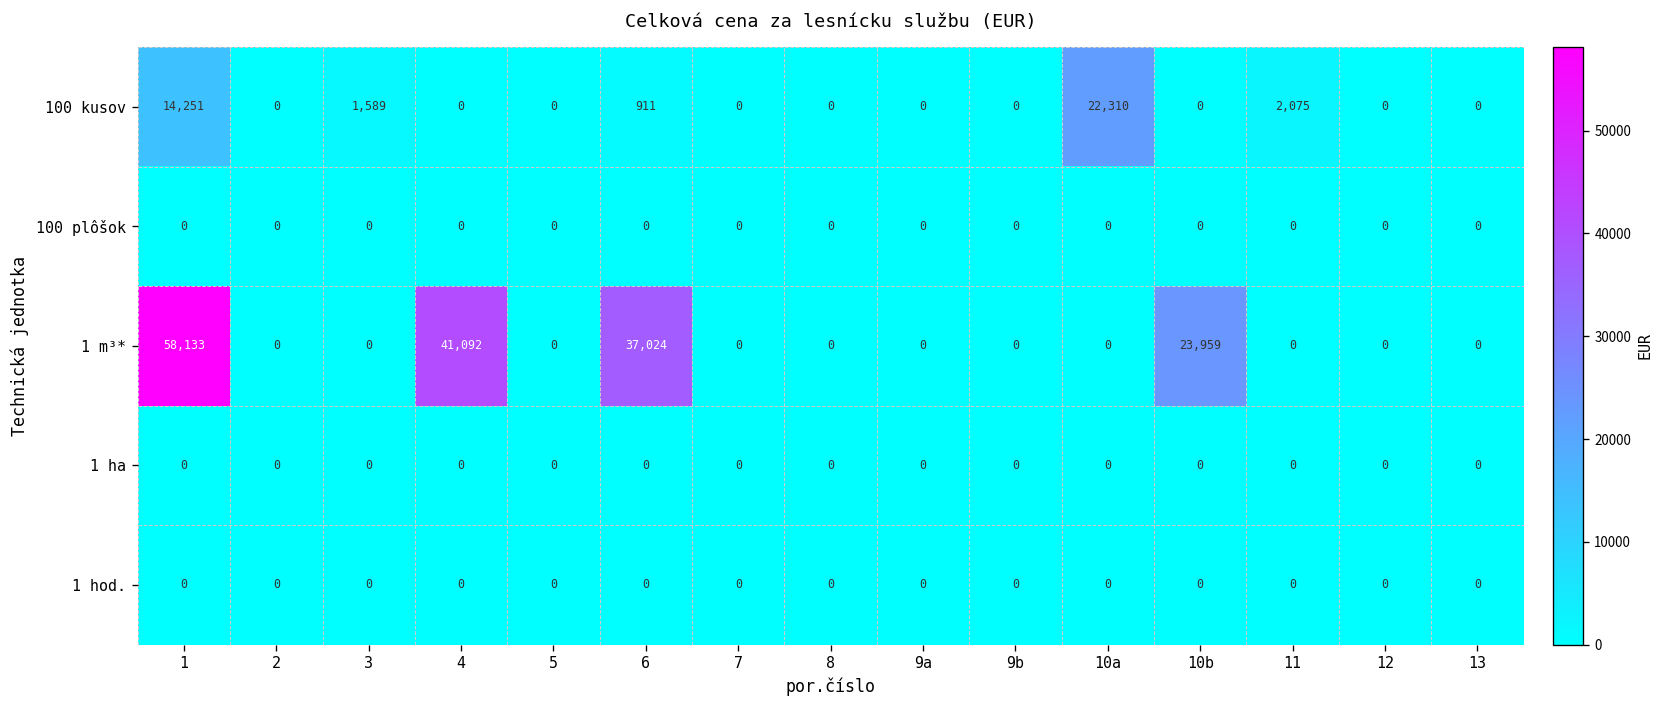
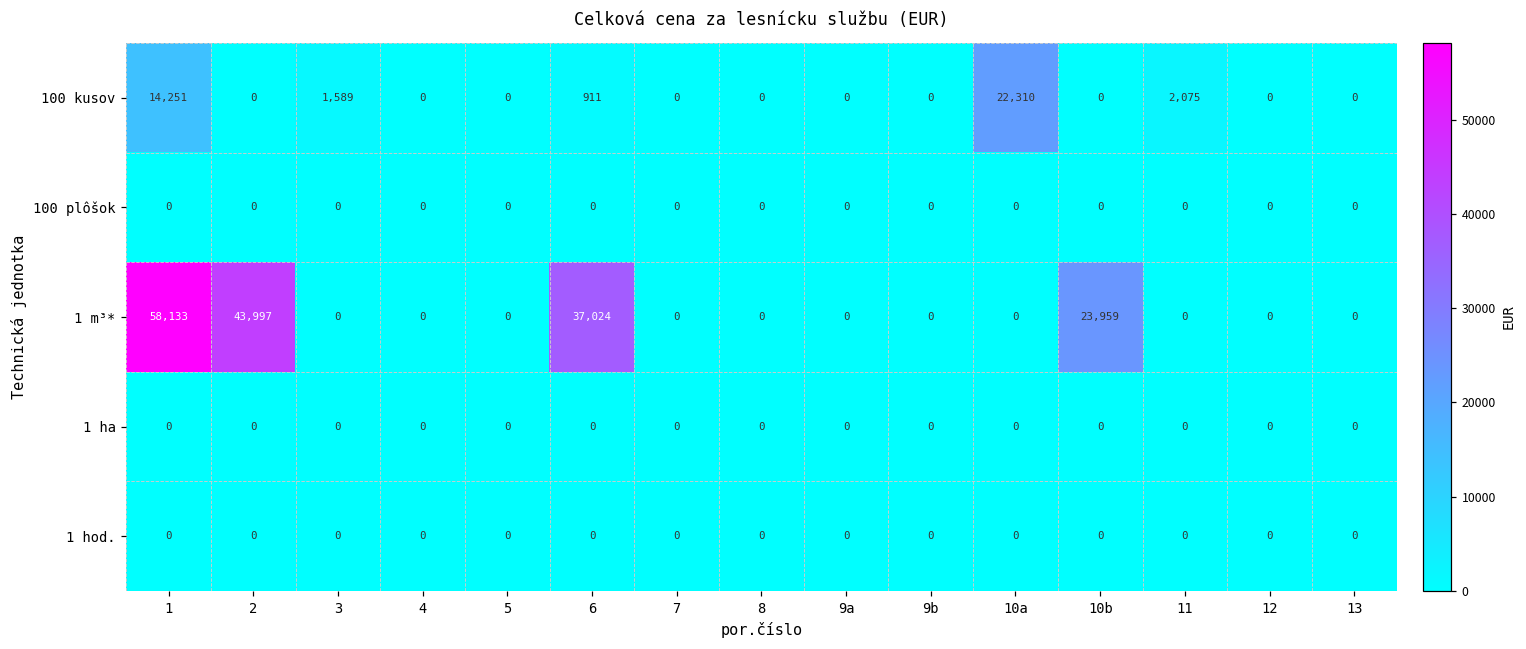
  {
    "100 kusov": {
      "1": "14,251",
      "2": "0",
      "3": "1,589",
      "4": "0",
      "5": "0",
      "6": "911",
      "7": "0",
      "8": "0",
      "9a": "0",
      "9b": "0",
      "10a": "22,310",
      "10b": "0",
      "11": "2,075",
      "12": "0",
      "13": "0"
    },
    "100 plôšok": {
      "1": "0",
      "2": "0",
      "3": "0",
      "4": "0",
      "5": "0",
      "6": "0",
      "7": "0",
      "8": "0",
      "9a": "0",
      "9b": "0",
      "10a": "0",
      "10b": "0",
      "11": "0",
      "12": "0",
      "13": "0"
    },
    "1 m³*": {
      "1": "58,133",
-     "2": "0",
+     "2": "43,997",
      "3": "0",
-     "4": "41,092",
+     "4": "0",
      "5": "0",
      "6": "37,024",
      "7": "0",
      "8": "0",
      "9a": "0",
      "9b": "0",
      "10a": "0",
      "10b": "23,959",
      "11": "0",
      "12": "0",
      "13": "0"
    },
    "1 ha": {
      "1": "0",
      "2": "0",
      "3": "0",
      "4": "0",
      "5": "0",
      "6": "0",
      "7": "0",
      "8": "0",
      "9a": "0",
      "9b": "0",
      "10a": "0",
      "10b": "0",
      "11": "0",
      "12": "0",
      "13": "0"
    },
    "1 hod.": {
      "1": "0",
      "2": "0",
      "3": "0",
      "4": "0",
      "5": "0",
      "6": "0",
      "7": "0",
      "8": "0",
      "9a": "0",
      "9b": "0",
      "10a": "0",
      "10b": "0",
      "11": "0",
      "12": "0",
      "13": "0"
    }
  }
